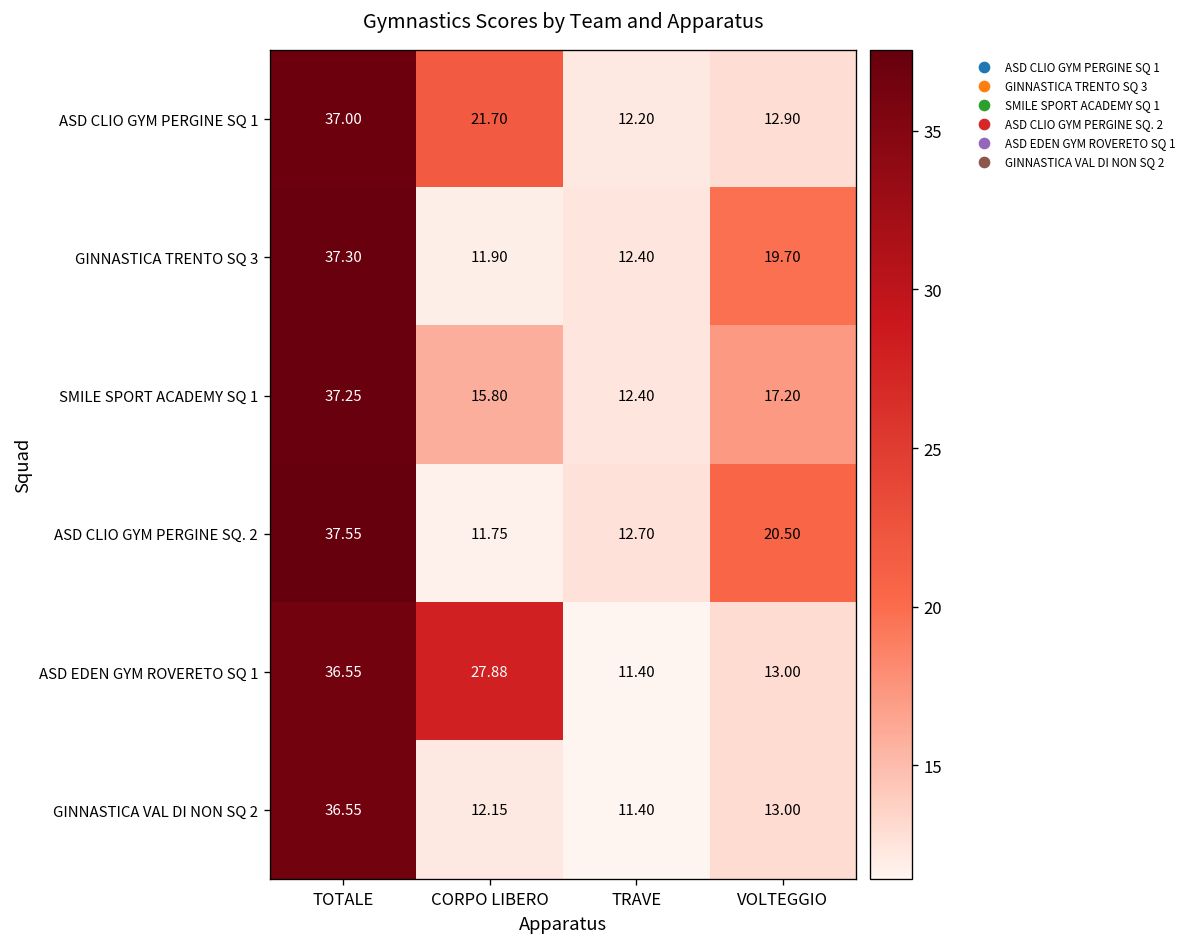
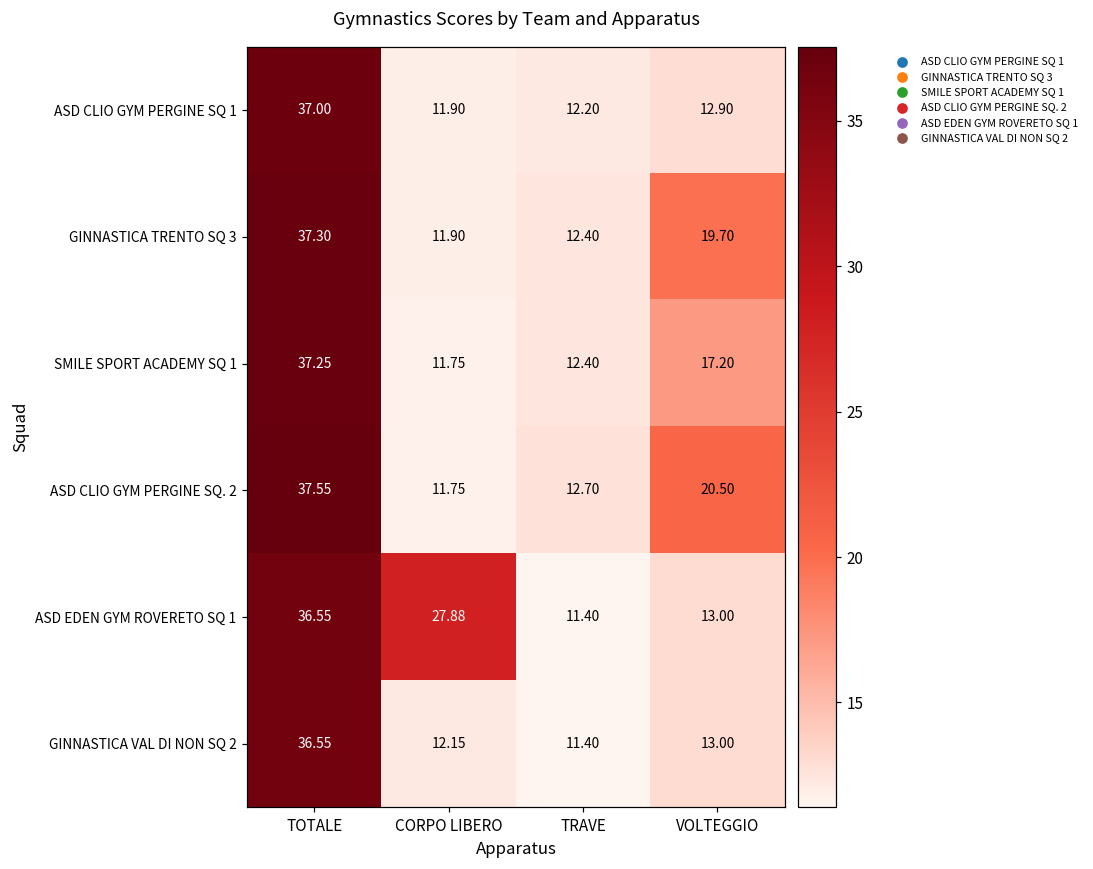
  {
    "ASD CLIO GYM PERGINE SQ 1": {
      "TOTALE": 37.00,
-     "CORPO LIBERO": 21.70,
+     "CORPO LIBERO": 11.90,
      "TRAVE": 12.20,
      "VOLTEGGIO": 12.90
    },
    "GINNASTICA TRENTO SQ 3": {
      "TOTALE": 37.30,
      "CORPO LIBERO": 11.90,
      "TRAVE": 12.40,
      "VOLTEGGIO": 19.70
    },
    "SMILE SPORT ACADEMY SQ 1": {
      "TOTALE": 37.25,
-     "CORPO LIBERO": 15.80,
+     "CORPO LIBERO": 11.75,
      "TRAVE": 12.40,
      "VOLTEGGIO": 17.20
    },
    "ASD CLIO GYM PERGINE SQ. 2": {
      "TOTALE": 37.55,
      "CORPO LIBERO": 11.75,
      "TRAVE": 12.70,
      "VOLTEGGIO": 20.50
    },
    "ASD EDEN GYM ROVERETO SQ 1": {
      "TOTALE": 36.55,
      "CORPO LIBERO": 27.88,
      "TRAVE": 11.40,
      "VOLTEGGIO": 13.00
    },
    "GINNASTICA VAL DI NON SQ 2": {
      "TOTALE": 36.55,
      "CORPO LIBERO": 12.15,
      "TRAVE": 11.40,
      "VOLTEGGIO": 13.00
    }
  }
